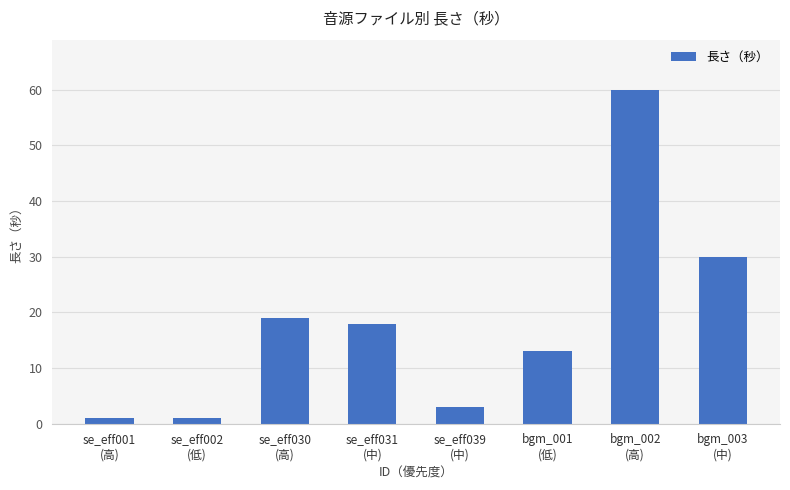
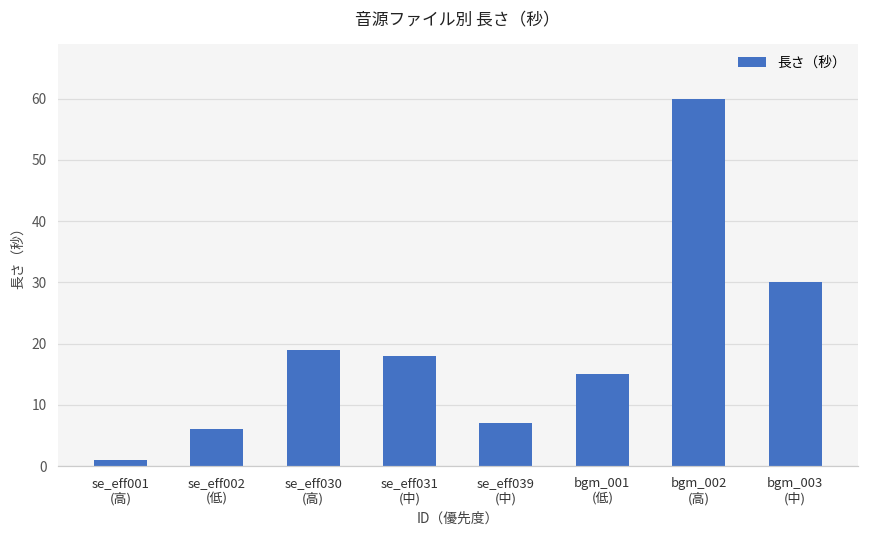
  {
    "se_eff001 (高)": 1,
-   "se_eff002 (低)": 1,
+   "se_eff002 (低)": 6,
    "se_eff030 (高)": 19,
    "se_eff031 (中)": 18,
-   "se_eff039 (中)": 3,
-   "bgm_001 (低)": 13,
+   "se_eff039 (中)": 7,
+   "bgm_001 (低)": 15,
    "bgm_002 (高)": 60,
    "bgm_003 (中)": 30
  }
